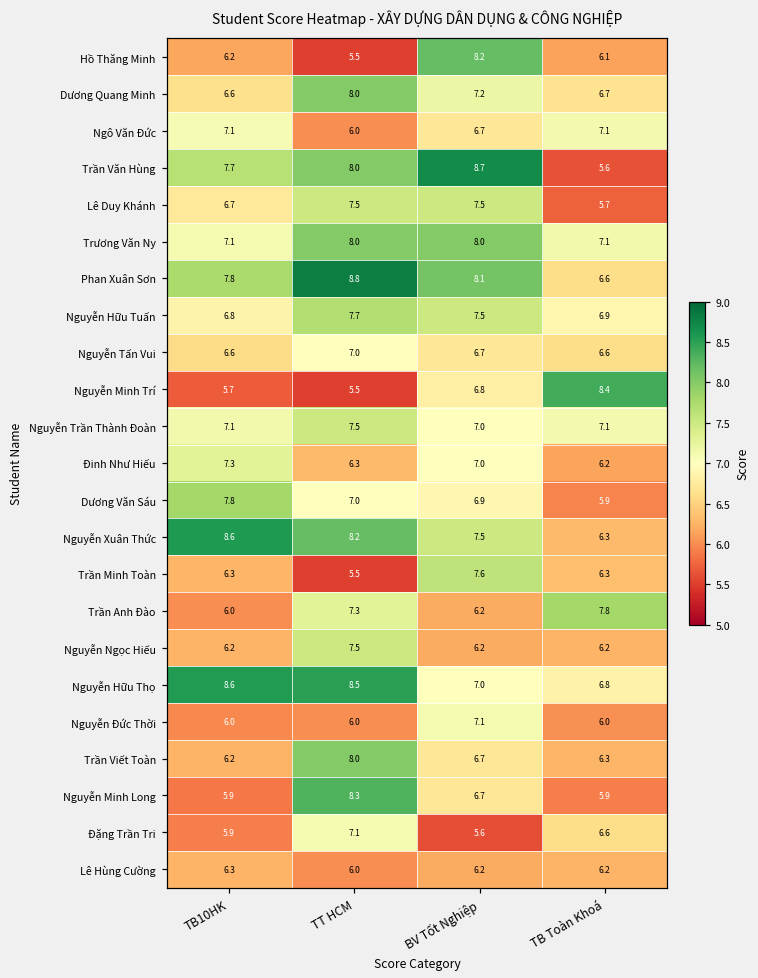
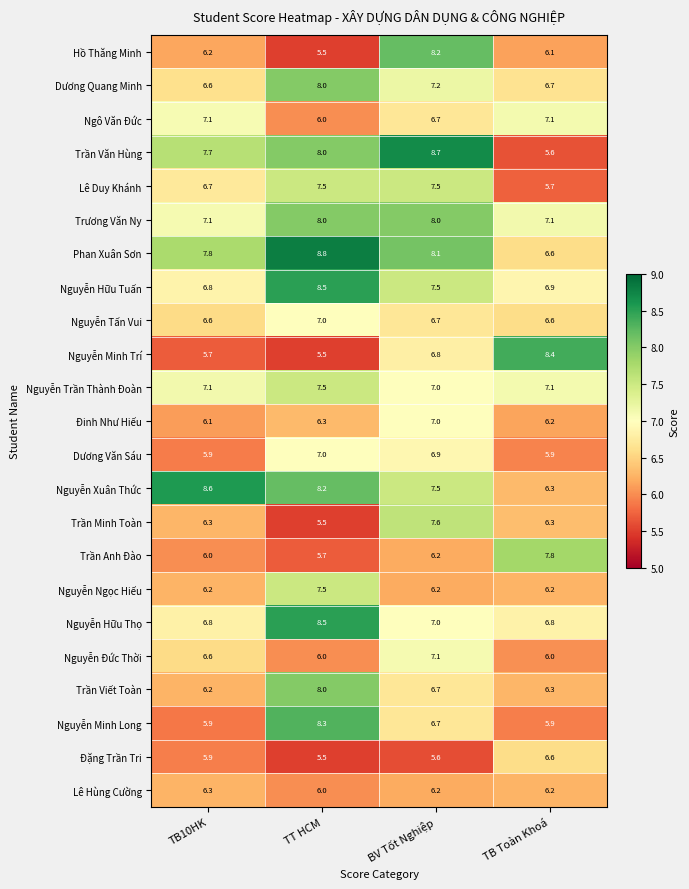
  {
    "Hồ Thăng Minh": {
      "TB10HK": 6.2,
      "TT HCM": 5.5,
      "BV Tốt Nghiệp": 8.2,
      "TB Toàn Khoá": 6.1
    },
    "Dương Quang Minh": {
      "TB10HK": 6.6,
      "TT HCM": 8.0,
      "BV Tốt Nghiệp": 7.2,
      "TB Toàn Khoá": 6.7
    },
    "Ngô Văn Đức": {
      "TB10HK": 7.1,
      "TT HCM": 6.0,
      "BV Tốt Nghiệp": 6.7,
      "TB Toàn Khoá": 7.1
    },
    "Trần Văn Hùng": {
      "TB10HK": 7.7,
      "TT HCM": 8.0,
      "BV Tốt Nghiệp": 8.7,
      "TB Toàn Khoá": 5.6
    },
    "Lê Duy Khánh": {
      "TB10HK": 6.7,
      "TT HCM": 7.5,
      "BV Tốt Nghiệp": 7.5,
      "TB Toàn Khoá": 5.7
    },
    "Trương Văn Ny": {
      "TB10HK": 7.1,
      "TT HCM": 8.0,
      "BV Tốt Nghiệp": 8.0,
      "TB Toàn Khoá": 7.1
    },
    "Phan Xuân Sơn": {
      "TB10HK": 7.8,
      "TT HCM": 8.8,
      "BV Tốt Nghiệp": 8.1,
      "TB Toàn Khoá": 6.6
    },
    "Nguyễn Hữu Tuấn": {
      "TB10HK": 6.8,
-     "TT HCM": 7.7,
+     "TT HCM": 8.5,
      "BV Tốt Nghiệp": 7.5,
      "TB Toàn Khoá": 6.9
    },
    "Nguyễn Tấn Vui": {
      "TB10HK": 6.6,
      "TT HCM": 7.0,
      "BV Tốt Nghiệp": 6.7,
      "TB Toàn Khoá": 6.6
    },
    "Nguyễn Minh Trí": {
      "TB10HK": 5.7,
      "TT HCM": 5.5,
      "BV Tốt Nghiệp": 6.8,
      "TB Toàn Khoá": 8.4
    },
    "Nguyễn Trần Thành Đoàn": {
      "TB10HK": 7.1,
      "TT HCM": 7.5,
      "BV Tốt Nghiệp": 7.0,
      "TB Toàn Khoá": 7.1
    },
    "Đinh Như Hiếu": {
-     "TB10HK": 7.3,
+     "TB10HK": 6.1,
      "TT HCM": 6.3,
      "BV Tốt Nghiệp": 7.0,
      "TB Toàn Khoá": 6.2
    },
    "Dương Văn Sáu": {
-     "TB10HK": 7.8,
+     "TB10HK": 5.9,
      "TT HCM": 7.0,
      "BV Tốt Nghiệp": 6.9,
      "TB Toàn Khoá": 5.9
    },
    "Nguyễn Xuân Thức": {
      "TB10HK": 8.6,
      "TT HCM": 8.2,
      "BV Tốt Nghiệp": 7.5,
      "TB Toàn Khoá": 6.3
    },
    "Trần Minh Toàn": {
      "TB10HK": 6.3,
      "TT HCM": 5.5,
      "BV Tốt Nghiệp": 7.6,
      "TB Toàn Khoá": 6.3
    },
    "Trần Anh Đào": {
      "TB10HK": 6.0,
-     "TT HCM": 7.3,
+     "TT HCM": 5.7,
      "BV Tốt Nghiệp": 6.2,
      "TB Toàn Khoá": 7.8
    },
    "Nguyễn Ngọc Hiếu": {
      "TB10HK": 6.2,
      "TT HCM": 7.5,
      "BV Tốt Nghiệp": 6.2,
      "TB Toàn Khoá": 6.2
    },
    "Nguyễn Hữu Thọ": {
-     "TB10HK": 8.6,
+     "TB10HK": 6.8,
      "TT HCM": 8.5,
      "BV Tốt Nghiệp": 7.0,
      "TB Toàn Khoá": 6.8
    },
    "Nguyễn Đức Thời": {
-     "TB10HK": 6.0,
+     "TB10HK": 6.6,
      "TT HCM": 6.0,
      "BV Tốt Nghiệp": 7.1,
      "TB Toàn Khoá": 6.0
    },
    "Trần Viết Toàn": {
      "TB10HK": 6.2,
      "TT HCM": 8.0,
      "BV Tốt Nghiệp": 6.7,
      "TB Toàn Khoá": 6.3
    },
    "Nguyễn Minh Long": {
      "TB10HK": 5.9,
      "TT HCM": 8.3,
      "BV Tốt Nghiệp": 6.7,
      "TB Toàn Khoá": 5.9
    },
    "Đặng Trần Tri": {
      "TB10HK": 5.9,
-     "TT HCM": 7.1,
+     "TT HCM": 5.5,
      "BV Tốt Nghiệp": 5.6,
      "TB Toàn Khoá": 6.6
    },
    "Lê Hùng Cường": {
      "TB10HK": 6.3,
      "TT HCM": 6.0,
      "BV Tốt Nghiệp": 6.2,
      "TB Toàn Khoá": 6.2
    }
  }
